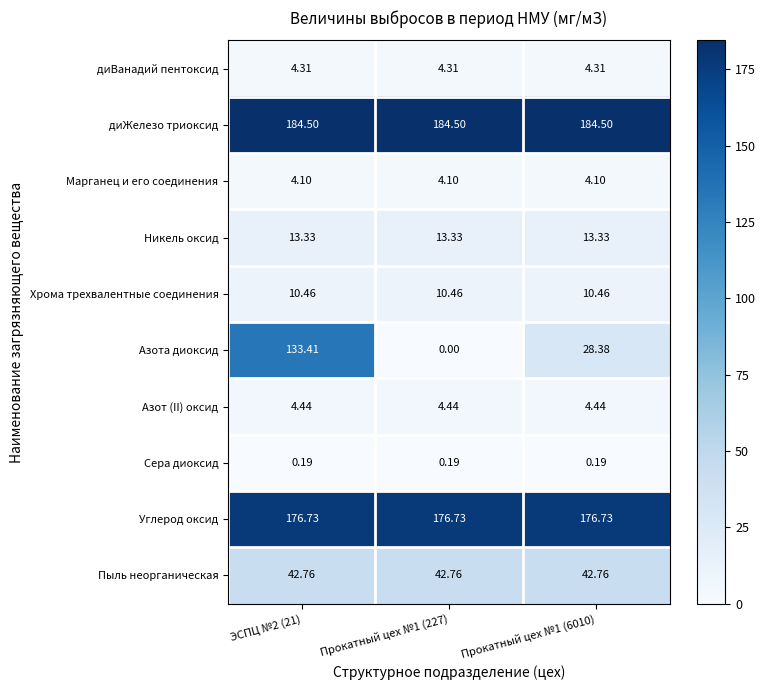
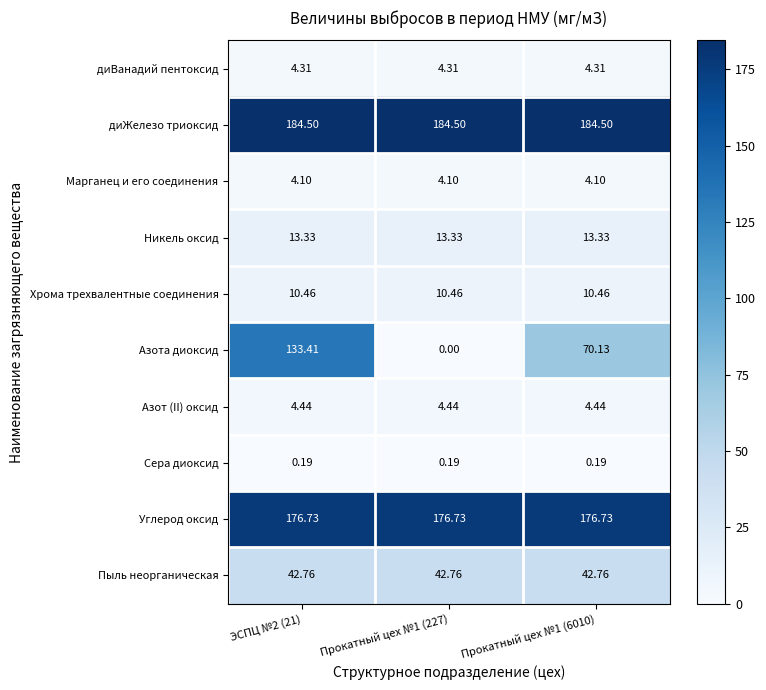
  {
    "диВанадий пентоксид": {
      "ЭСПЦ №2 (21)": 4.31,
      "Прокатный цех №1 (227)": 4.31,
      "Прокатный цех №1 (6010)": 4.31
    },
    "диЖелезо триоксид": {
      "ЭСПЦ №2 (21)": 184.50,
      "Прокатный цех №1 (227)": 184.50,
      "Прокатный цех №1 (6010)": 184.50
    },
    "Марганец и его соединения": {
      "ЭСПЦ №2 (21)": 4.10,
      "Прокатный цех №1 (227)": 4.10,
      "Прокатный цех №1 (6010)": 4.10
    },
    "Никель оксид": {
      "ЭСПЦ №2 (21)": 13.33,
      "Прокатный цех №1 (227)": 13.33,
      "Прокатный цех №1 (6010)": 13.33
    },
    "Хрома трехвалентные соединения": {
      "ЭСПЦ №2 (21)": 10.46,
      "Прокатный цех №1 (227)": 10.46,
      "Прокатный цех №1 (6010)": 10.46
    },
    "Азота диоксид": {
      "ЭСПЦ №2 (21)": 133.41,
      "Прокатный цех №1 (227)": 0.00,
-     "Прокатный цех №1 (6010)": 28.38
+     "Прокатный цех №1 (6010)": 70.13
    },
    "Азот (II) оксид": {
      "ЭСПЦ №2 (21)": 4.44,
      "Прокатный цех №1 (227)": 4.44,
      "Прокатный цех №1 (6010)": 4.44
    },
    "Сера диоксид": {
      "ЭСПЦ №2 (21)": 0.19,
      "Прокатный цех №1 (227)": 0.19,
      "Прокатный цех №1 (6010)": 0.19
    },
    "Углерод оксид": {
      "ЭСПЦ №2 (21)": 176.73,
      "Прокатный цех №1 (227)": 176.73,
      "Прокатный цех №1 (6010)": 176.73
    },
    "Пыль неорганическая": {
      "ЭСПЦ №2 (21)": 42.76,
      "Прокатный цех №1 (227)": 42.76,
      "Прокатный цех №1 (6010)": 42.76
    }
  }
